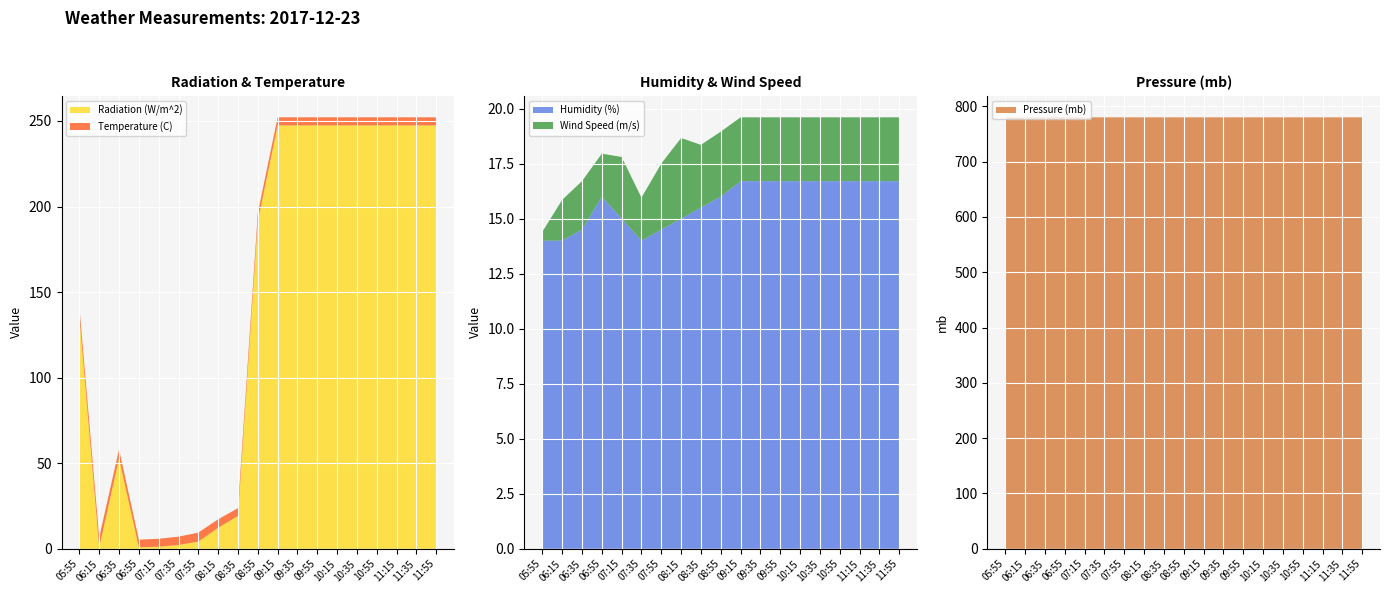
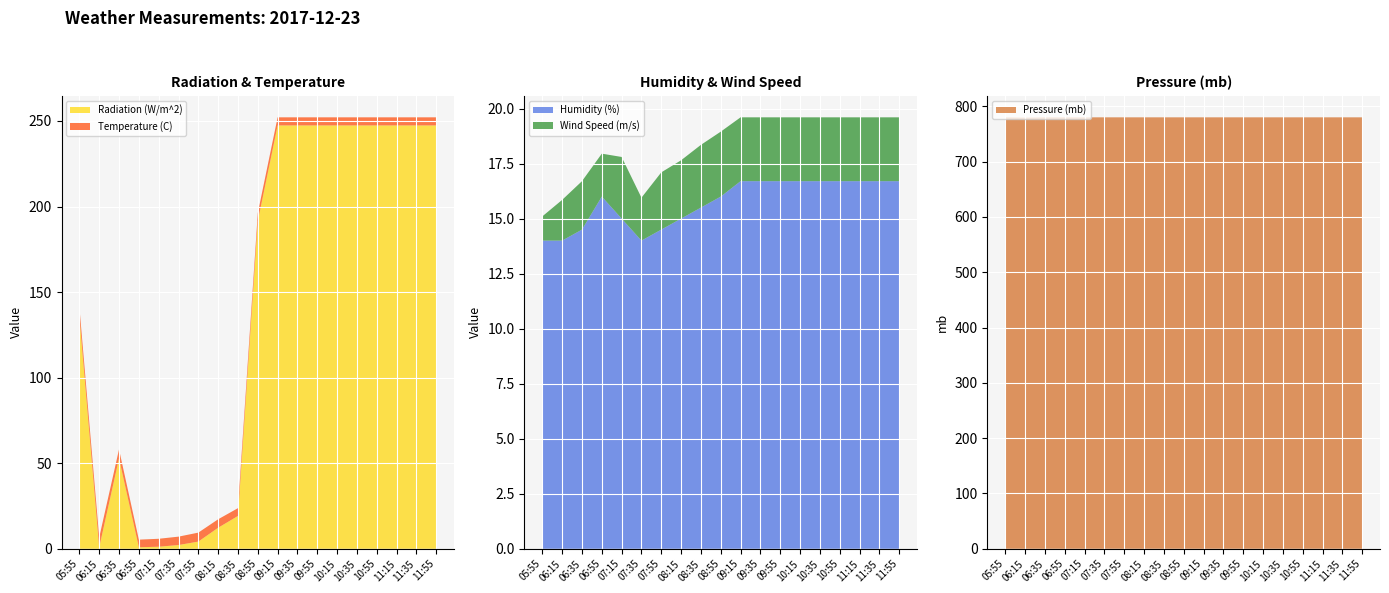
  {
    "Radiation & Temperature": {
      "Radiation (W/m^2)": {
        "05:55": 136,
        "06:35": 53,
        "07:35": 2,
        "07:55": 4,
        "08:15": 12,
        "08:35": 19,
        "08:55": 191,
        "09:15": 247,
        "09:35": 247,
        "09:55": 247,
        "10:15": 247,
        "10:35": 247,
        "10:55": 247,
        "11:15": 247,
        "11:35": 247,
        "11:55": 247
      },
      "Temperature (C)": {
        "05:55": 6,
        "06:15": 6,
        "06:35": 5,
        "06:55": 4,
        "07:15": 5,
        "07:35": 5,
        "07:55": 5,
        "08:15": 5,
        "08:35": 5,
        "08:55": 5,
        "09:15": 5,
        "09:35": 5,
        "09:55": 5,
        "10:15": 5,
        "10:35": 5,
        "10:55": 5,
        "11:15": 5,
        "11:35": 5,
        "11:55": 5
      }
    },
    "Humidity & Wind Speed": {
      "Humidity (%)": {
        "05:55": 14.0,
        "06:15": 14.0,
        "06:35": 14.5,
        "06:55": 16.0,
        "07:15": 15.0,
        "07:35": 14.0,
        "07:55": 14.5,
        "08:15": 15.0,
        "08:35": 15.5,
        "08:55": 16.0,
        "09:15": 16.7,
        "09:35": 16.7,
        "09:55": 16.7,
        "10:15": 16.7,
        "10:35": 16.7,
        "10:55": 16.7,
        "11:15": 16.7,
        "11:35": 16.7,
        "11:55": 16.7
      },
      "Wind Speed (m/s)": {
-       "05:55": 0.4,
+       "05:55": 1.1,
        "06:15": 1.8,
        "06:35": 2.2,
        "06:55": 1.9,
        "07:15": 2.8,
        "07:35": 1.9,
-       "07:55": 3.0,
-       "08:15": 3.7,
+       "07:55": 2.6,
+       "08:15": 2.6,
        "08:35": 2.9,
        "08:55": 2.9,
        "09:15": 2.9,
        "09:35": 2.9,
        "09:55": 2.9,
        "10:15": 2.9,
        "10:35": 2.9,
        "10:55": 2.9,
        "11:15": 2.9,
        "11:35": 2.9,
        "11:55": 2.9
      }
    },
    "Pressure (mb)": {
      "07:35": 780,
      "07:55": 780,
      "08:15": 780,
      "08:35": 780,
      "08:55": 780,
      "09:15": 780,
      "09:35": 780,
      "09:55": 780,
      "10:15": 780,
      "10:35": 780,
      "10:55": 780,
      "11:15": 780,
      "11:35": 780,
      "11:55": 780
    }
  }
